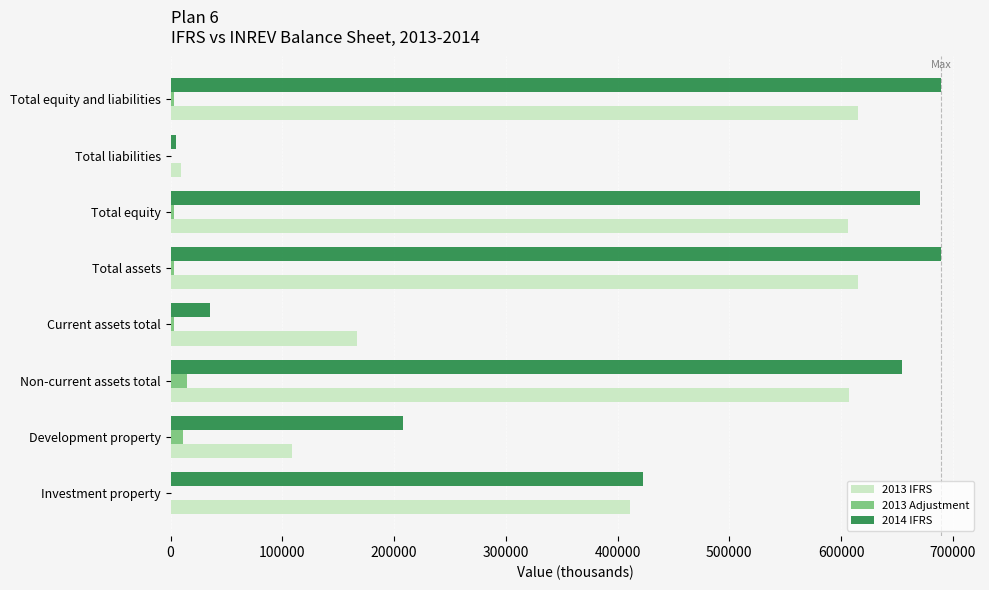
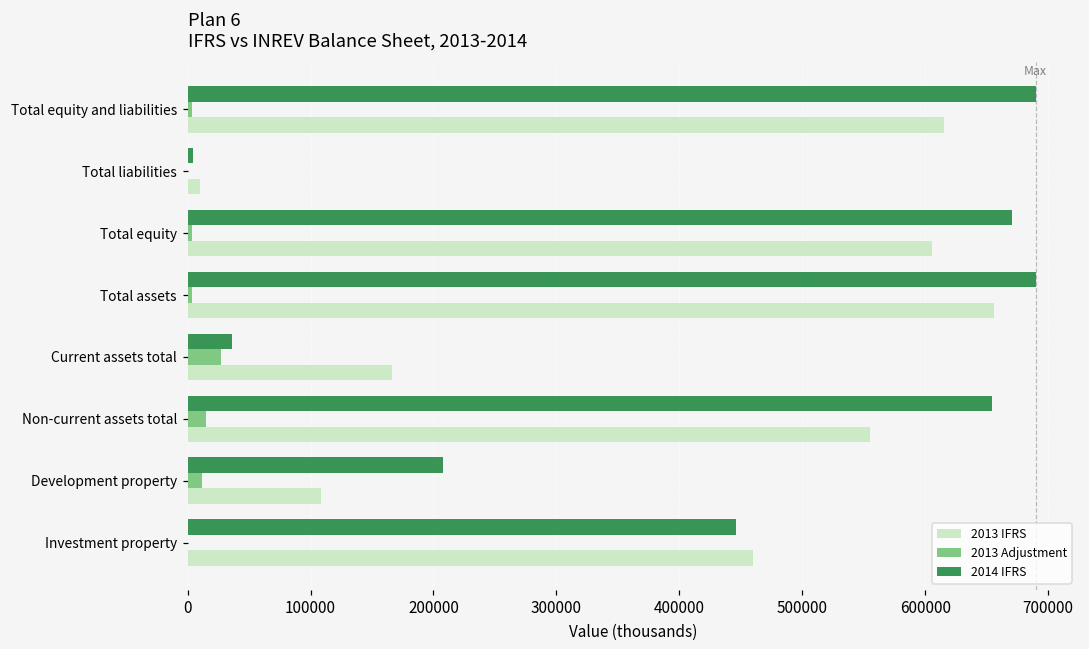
  {
    "2013 IFRS": {
      "Total equity and liabilities": 616000,
      "Total liabilities": 10000,
      "Total equity": 606000,
-     "Total assets": 616000,
+     "Total assets": 656000,
      "Current assets total": 167000,
-     "Non-current assets total": 607000,
+     "Non-current assets total": 555000,
      "Development property": 109000,
-     "Investment property": 411000
+     "Investment property": 460000
    },
    "2013 Adjustment": {
      "Total equity and liabilities": 3000,
      "Total liabilities": 0,
      "Total equity": 3000,
      "Total assets": 3000,
-     "Current assets total": 3000,
+     "Current assets total": 27000,
      "Non-current assets total": 15000,
      "Development property": 11000,
      "Investment property": 0
    },
    "2014 IFRS": {
      "Total equity and liabilities": 690000,
      "Total liabilities": 4000,
      "Total equity": 670000,
      "Total assets": 690000,
      "Current assets total": 36000,
      "Non-current assets total": 654000,
      "Development property": 208000,
-     "Investment property": 422000
+     "Investment property": 446000
    }
  }
